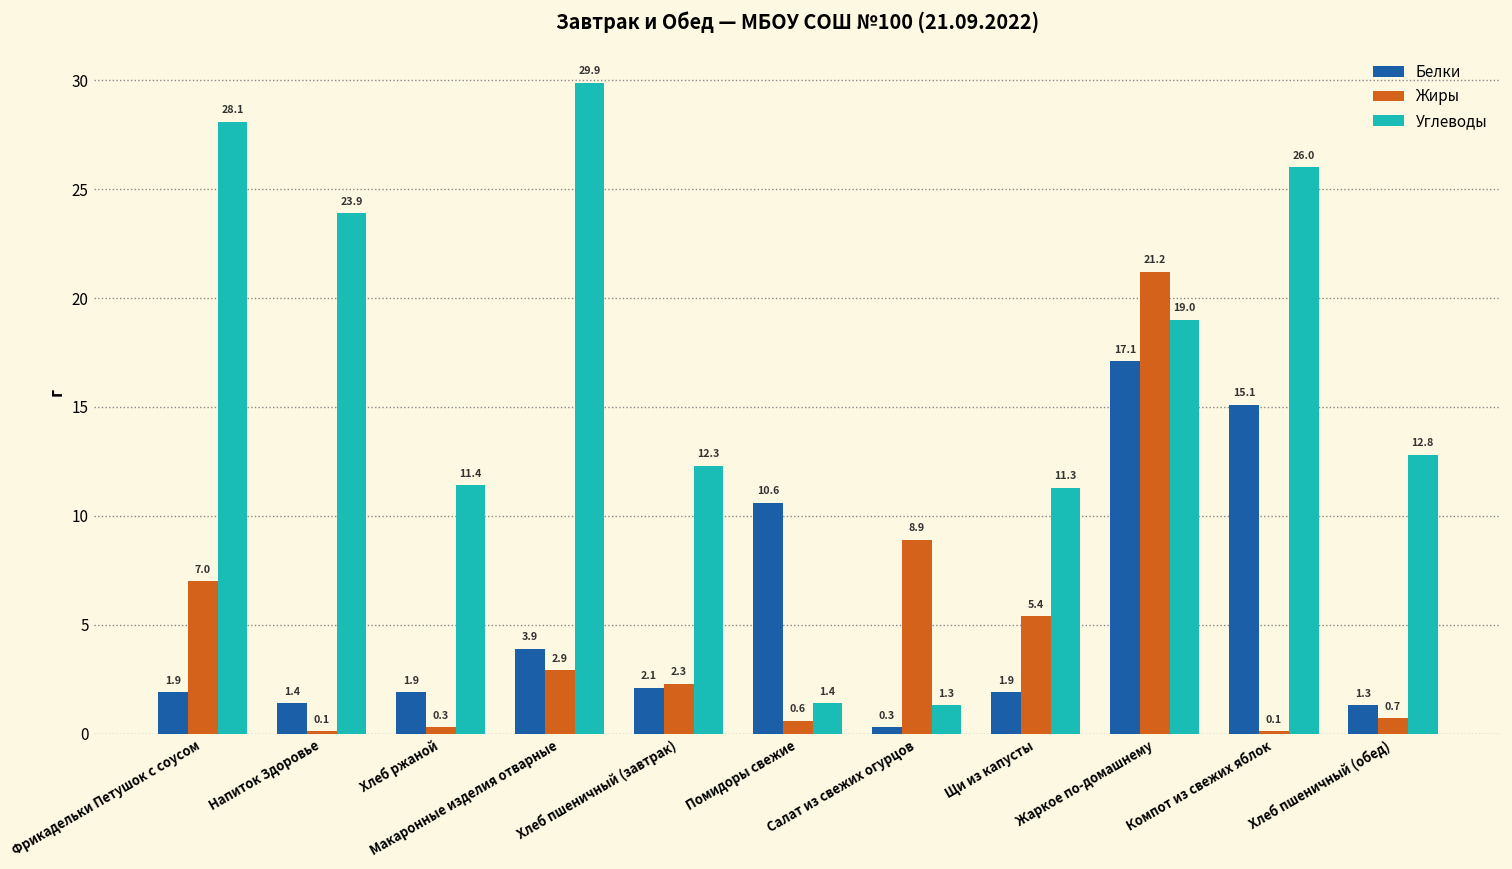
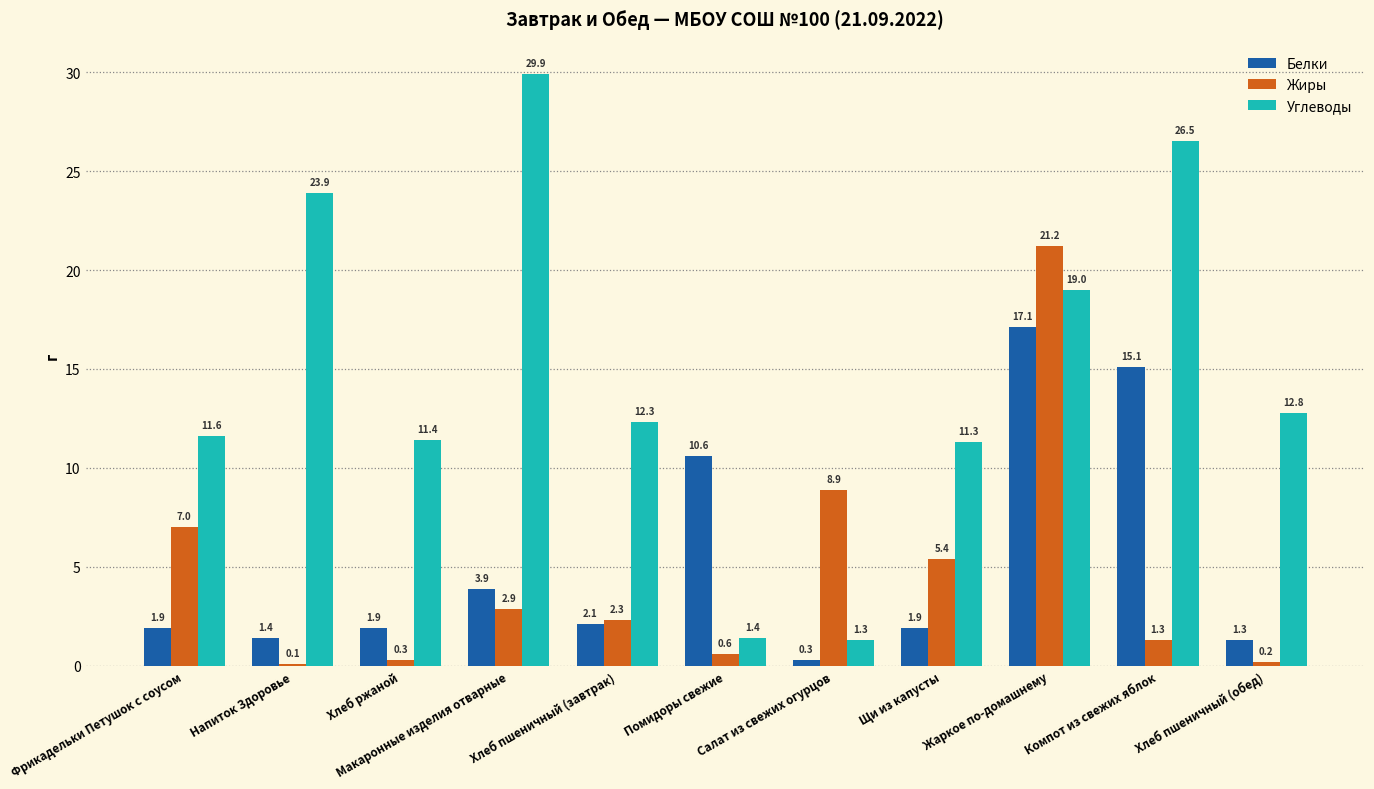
  {
    "Белки": {
      "Фрикадельки Петушок с соусом": 1.9,
      "Напиток Здоровье": 1.4,
      "Хлеб ржаной": 1.9,
      "Макаронные изделия отварные": 3.9,
      "Хлеб пшеничный (завтрак)": 2.1,
      "Помидоры свежие": 10.6,
      "Салат из свежих огурцов": 0.3,
      "Щи из капусты": 1.9,
      "Жаркое по-домашнему": 17.1,
      "Компот из свежих яблок": 15.1,
      "Хлеб пшеничный (обед)": 1.3
    },
    "Жиры": {
      "Фрикадельки Петушок с соусом": 7.0,
      "Напиток Здоровье": 0.1,
      "Хлеб ржаной": 0.3,
      "Макаронные изделия отварные": 2.9,
      "Хлеб пшеничный (завтрак)": 2.3,
      "Помидоры свежие": 0.6,
      "Салат из свежих огурцов": 8.9,
      "Щи из капусты": 5.4,
      "Жаркое по-домашнему": 21.2,
-     "Компот из свежих яблок": 0.1,
-     "Хлеб пшеничный (обед)": 0.7
+     "Компот из свежих яблок": 1.3,
+     "Хлеб пшеничный (обед)": 0.2
    },
    "Углеводы": {
-     "Фрикадельки Петушок с соусом": 28.1,
+     "Фрикадельки Петушок с соусом": 11.6,
      "Напиток Здоровье": 23.9,
      "Хлеб ржаной": 11.4,
      "Макаронные изделия отварные": 29.9,
      "Хлеб пшеничный (завтрак)": 12.3,
      "Помидоры свежие": 1.4,
      "Салат из свежих огурцов": 1.3,
      "Щи из капусты": 11.3,
      "Жаркое по-домашнему": 19.0,
-     "Компот из свежих яблок": 26.0,
+     "Компот из свежих яблок": 26.5,
      "Хлеб пшеничный (обед)": 12.8
    }
  }
